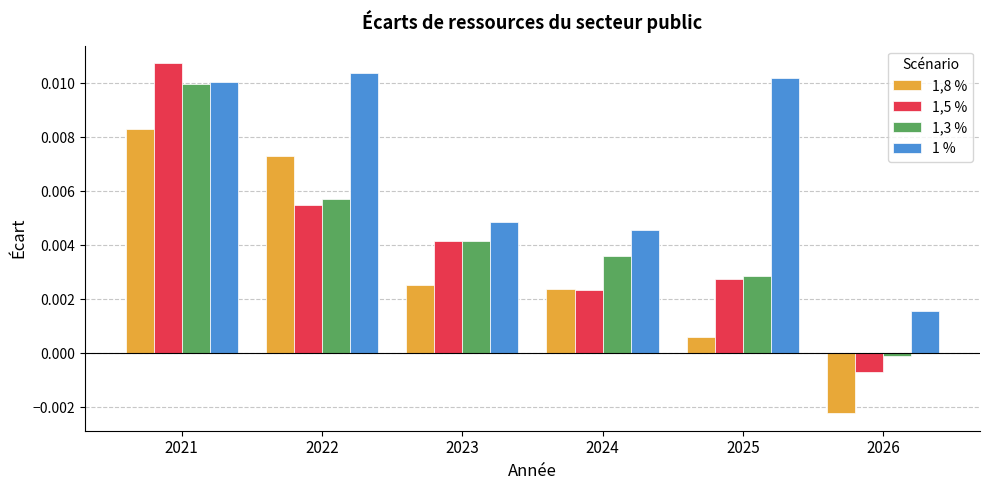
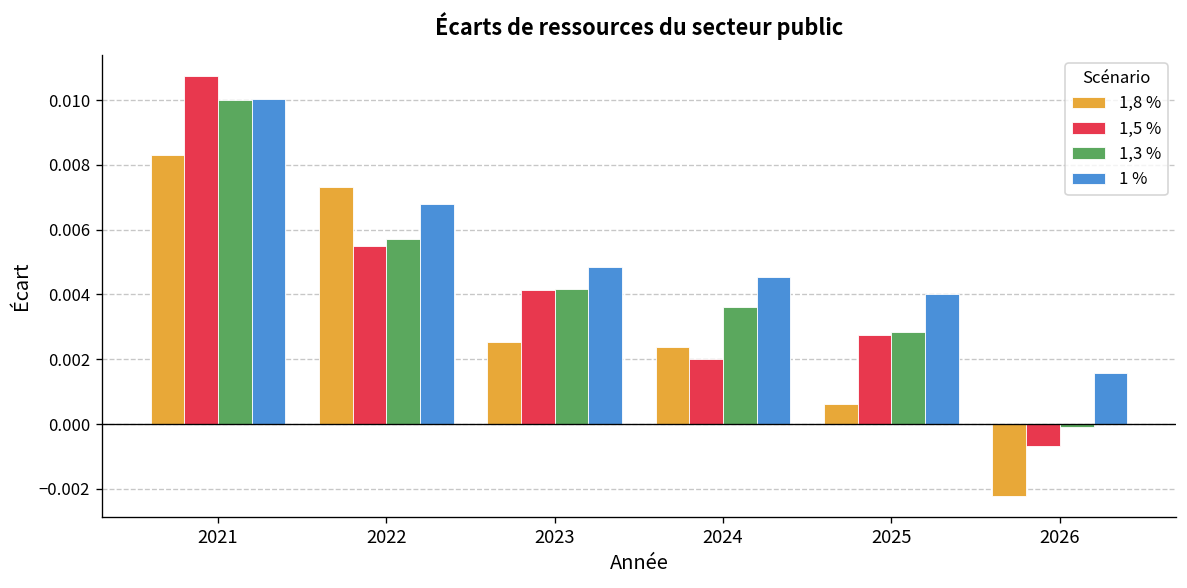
  {
    "1,8 %": {
      "2021": 0.0083,
      "2022": 0.0073,
      "2023": 0.0025,
      "2024": 0.0024,
      "2025": 0.0006,
      "2026": -0.0022
    },
    "1,5 %": {
      "2021": 0.0107,
      "2022": 0.0055,
      "2023": 0.0042,
-     "2024": 0.0024,
+     "2024": 0.0020,
      "2025": 0.0027,
      "2026": -0.0007
    },
    "1,3 %": {
      "2021": 0.0100,
      "2022": 0.0057,
      "2023": 0.0042,
      "2024": 0.0036,
      "2025": 0.0029,
      "2026": -0.0001
    },
    "1 %": {
      "2021": 0.0100,
-     "2022": 0.0104,
+     "2022": 0.0068,
      "2023": 0.0049,
      "2024": 0.0046,
-     "2025": 0.0102,
+     "2025": 0.0040,
      "2026": 0.0016
    }
  }
